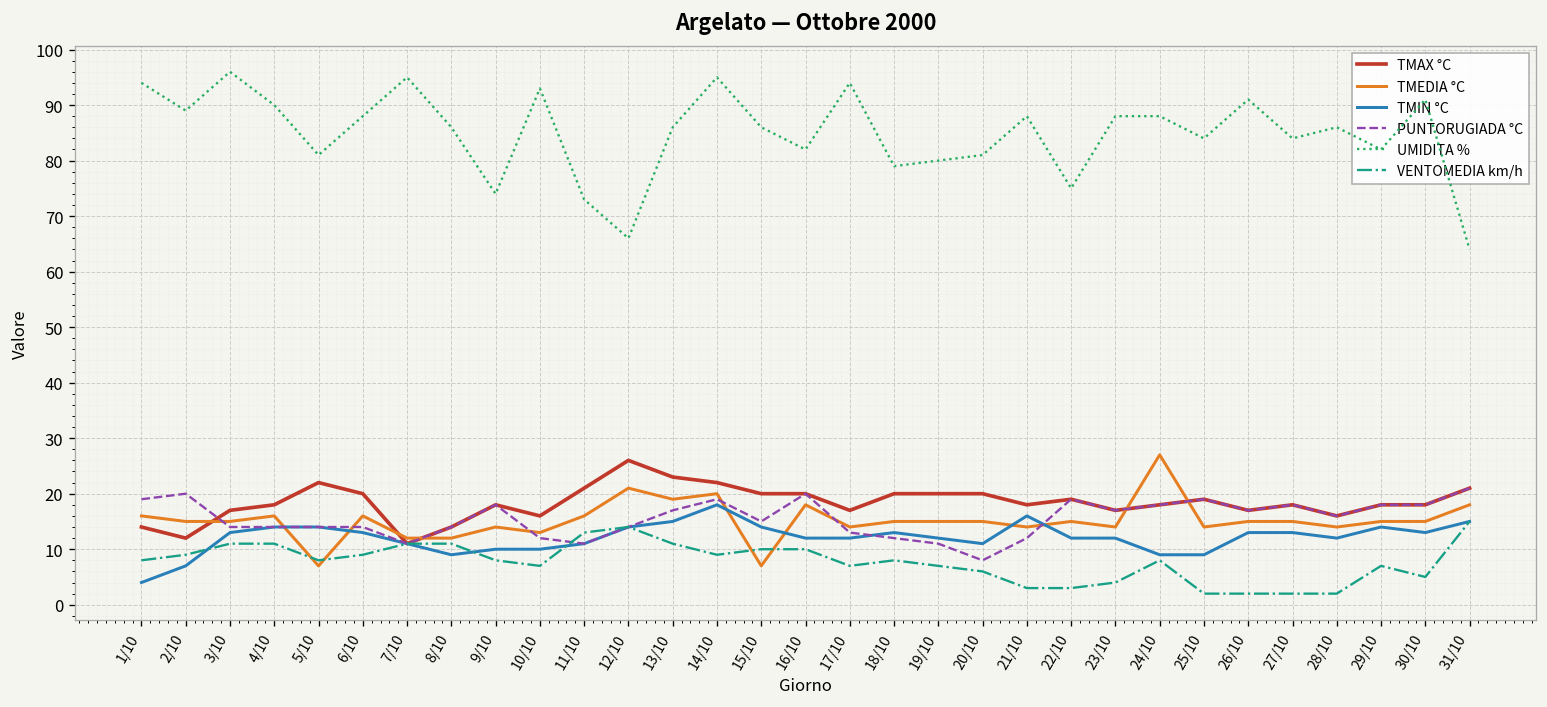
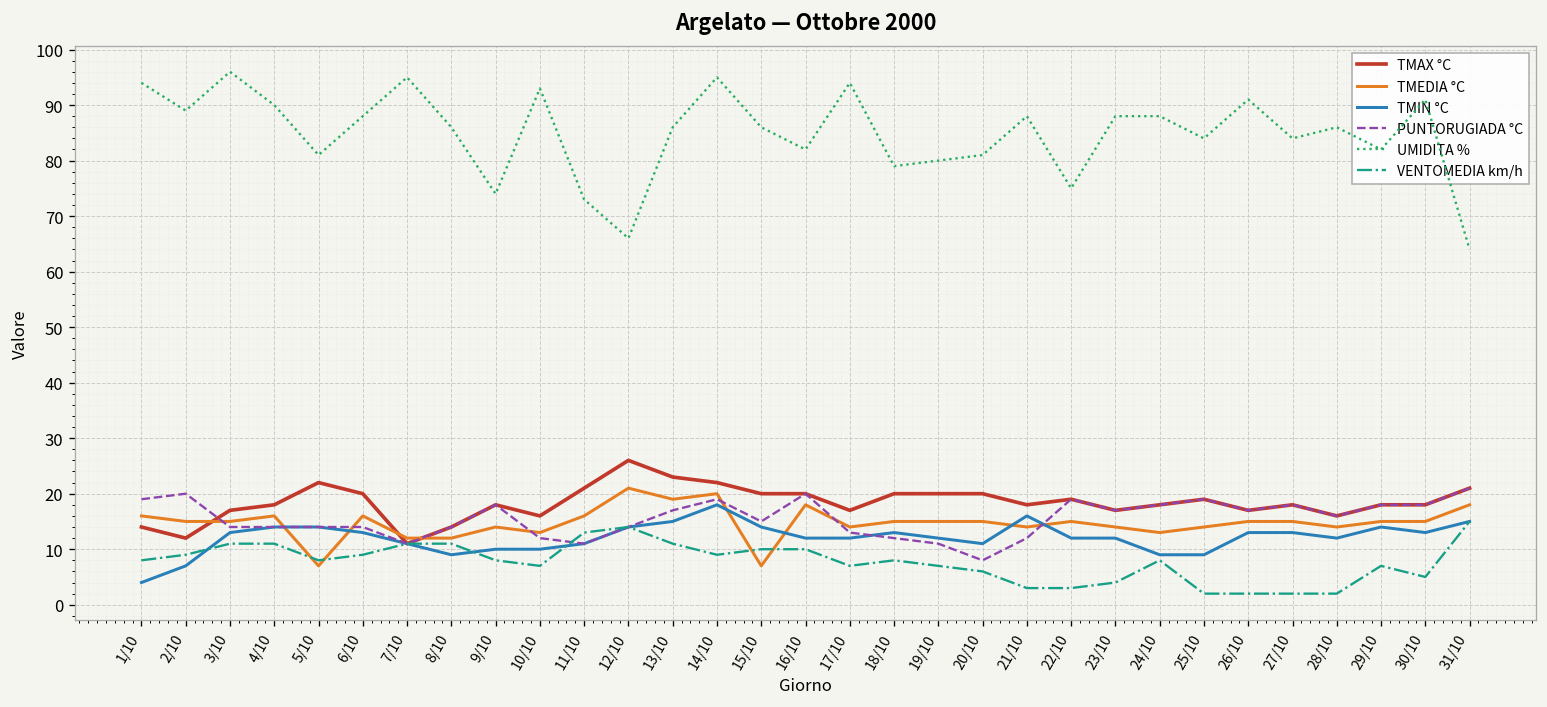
  {
    "TMAX °C": {
      "1/10": 14,
      "2/10": 12,
      "3/10": 17,
      "4/10": 18,
      "5/10": 22,
      "6/10": 20,
      "10/10": 16,
      "11/10": 21,
      "12/10": 26,
      "13/10": 23,
      "14/10": 22,
      "15/10": 20,
      "17/10": 17,
      "18/10": 20,
      "19/10": 20,
      "20/10": 20,
      "21/10": 18
    },
    "TMEDIA °C": {
      "1/10": 16,
      "2/10": 15,
      "3/10": 15,
      "4/10": 16,
      "5/10": 7,
      "6/10": 16,
      "7/10": 12,
      "8/10": 12,
      "9/10": 14,
      "10/10": 13,
      "11/10": 16,
      "12/10": 21,
      "13/10": 19,
      "14/10": 20,
      "15/10": 7,
      "16/10": 18,
      "17/10": 14,
      "18/10": 15,
      "19/10": 15,
      "20/10": 15,
      "21/10": 14,
      "22/10": 15,
      "23/10": 14,
-     "24/10": 27,
+     "24/10": 13,
      "25/10": 14,
      "26/10": 15,
      "27/10": 15,
      "28/10": 14,
      "29/10": 15,
      "30/10": 15,
      "31/10": 18
    },
    "TMIN °C": {
      "1/10": 4,
      "2/10": 7,
      "3/10": 13,
      "6/10": 13,
      "8/10": 9,
      "9/10": 10,
      "10/10": 10,
      "13/10": 15,
      "14/10": 18,
      "15/10": 14,
      "16/10": 12,
      "17/10": 12,
      "18/10": 13,
      "19/10": 12,
      "20/10": 11,
      "21/10": 16,
      "22/10": 12,
      "23/10": 12,
      "24/10": 9,
      "25/10": 9,
      "26/10": 13,
      "27/10": 13,
      "28/10": 12,
      "29/10": 14,
      "30/10": 13
    },
    "PUNTORUGIADA °C": {
      "1/10": 19,
      "2/10": 20,
      "3/10": 14,
      "6/10": 14,
      "10/10": 12,
      "13/10": 17,
      "14/10": 19,
      "15/10": 15,
      "17/10": 13,
      "18/10": 12,
      "19/10": 11,
      "20/10": 8,
      "21/10": 12
    }
  }
